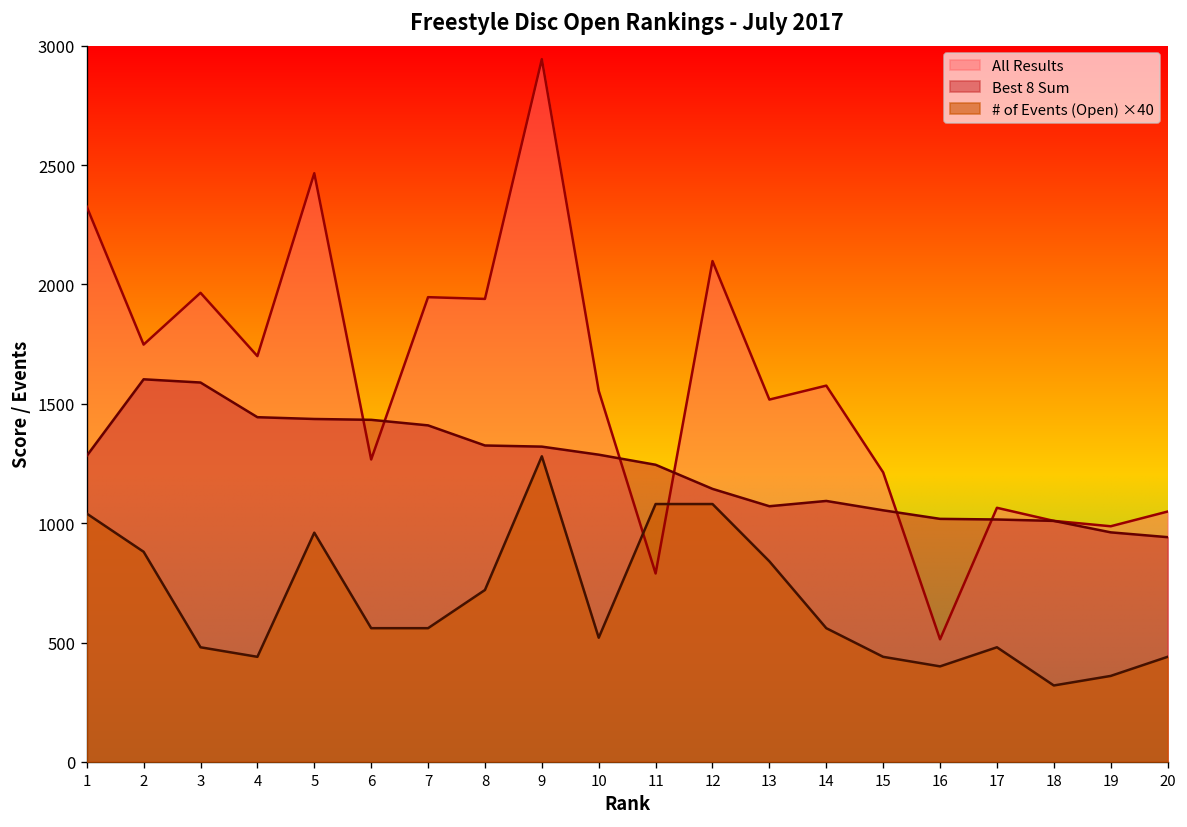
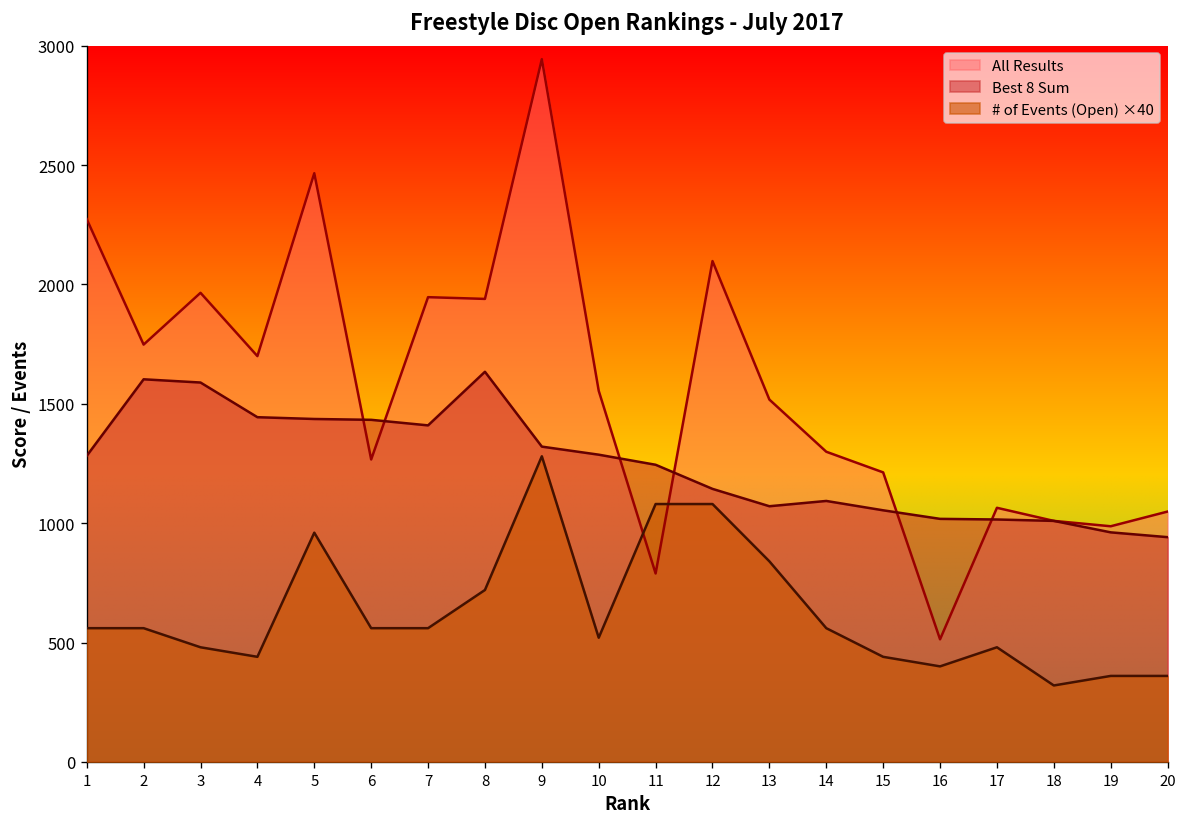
  {
    "All Results": {
-     "1": 2330,
+     "1": 2270,
      "2": 1750,
      "3": 1960,
      "4": 1700,
      "5": 2470,
      "6": 1270,
      "7": 1950,
      "8": 1940,
      "9": 2940,
      "10": 1550,
      "11": 790,
      "12": 2100,
      "13": 1520,
-     "14": 1580,
+     "14": 1300,
      "15": 1210,
      "16": 510,
      "17": 1060,
      "19": 990,
      "20": 1050
    },
    "Best 8 Sum": {
      "1": 1280,
      "2": 1600,
      "3": 1590,
      "4": 1440,
      "5": 1440,
      "6": 1430,
      "7": 1410,
-     "8": 1330,
+     "8": 1630,
      "9": 1320,
      "10": 1290,
      "11": 1240,
      "12": 1140,
      "13": 1070,
      "14": 1090,
      "15": 1050,
      "16": 1020,
      "17": 1020,
      "19": 960,
      "20": 940
    },
    "# of Events (Open) ×40": {
-     "1": 1040,
-     "2": 880,
+     "1": 560,
+     "2": 560,
      "3": 480,
      "4": 440,
      "5": 960,
      "6": 560,
      "7": 560,
      "8": 720,
      "9": 1280,
      "10": 520,
      "11": 1080,
      "12": 1080,
      "13": 840,
      "14": 560,
      "15": 440,
      "16": 400,
      "17": 480,
      "18": 320,
      "19": 360,
-     "20": 440
+     "20": 360
    }
  }
